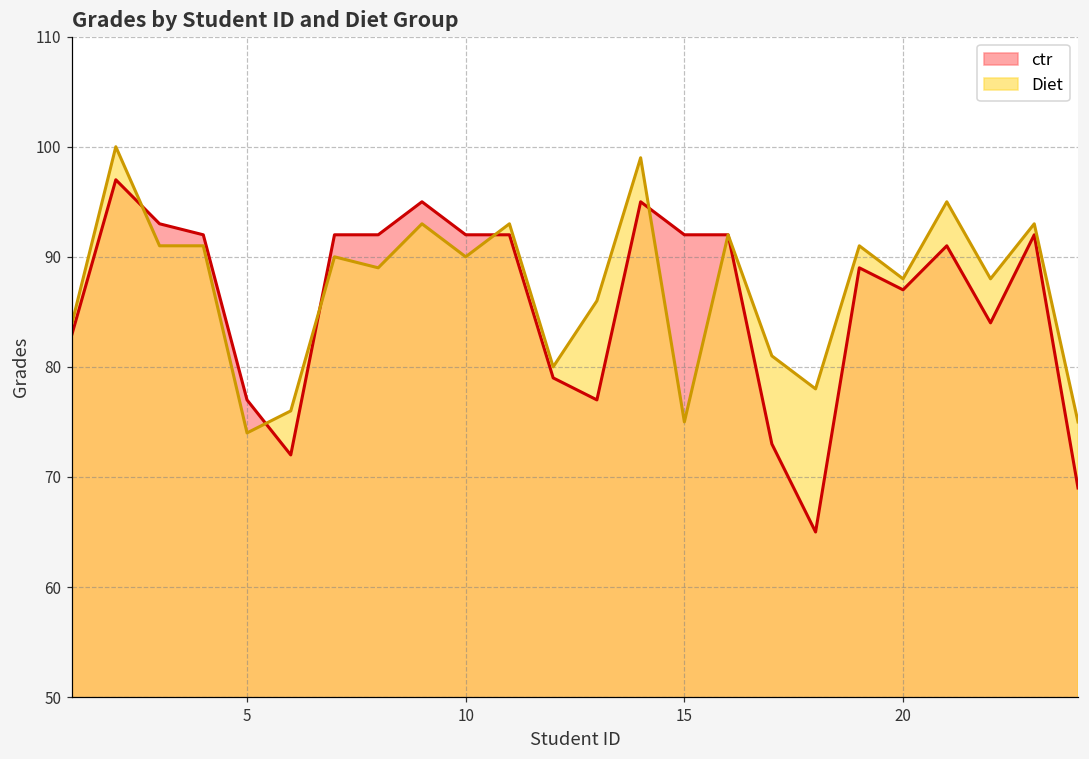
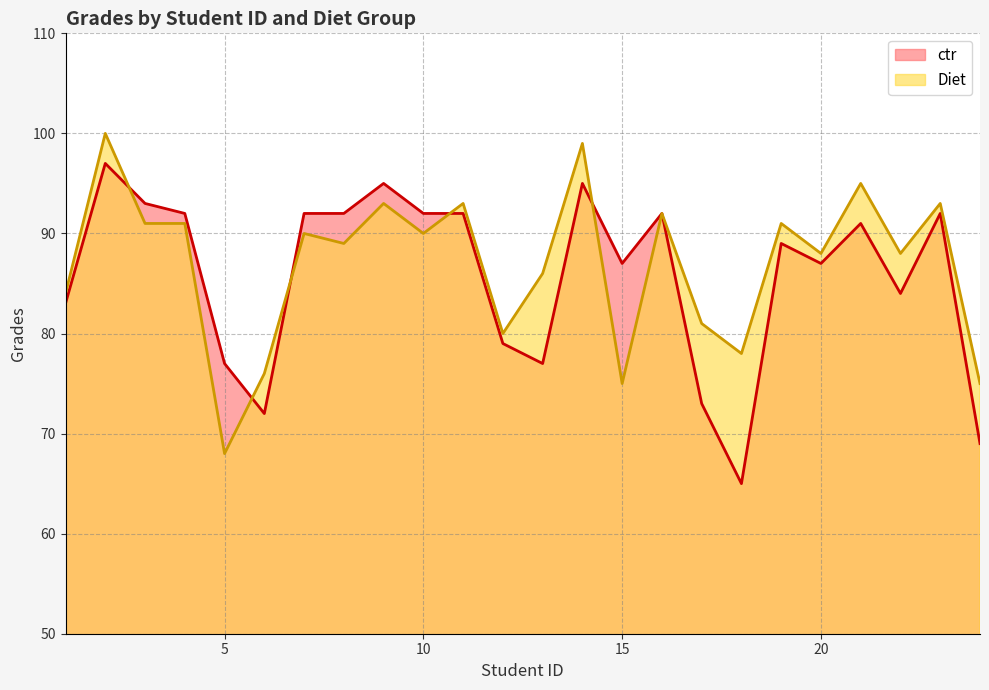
  {
    "ctr": {
      "5": 77,
      "10": 92,
-     "15": 92,
+     "15": 87,
      "20": 87
    },
    "Diet": {
-     "5": 74,
+     "5": 68,
      "10": 90,
      "15": 75,
      "20": 88
    }
  }
